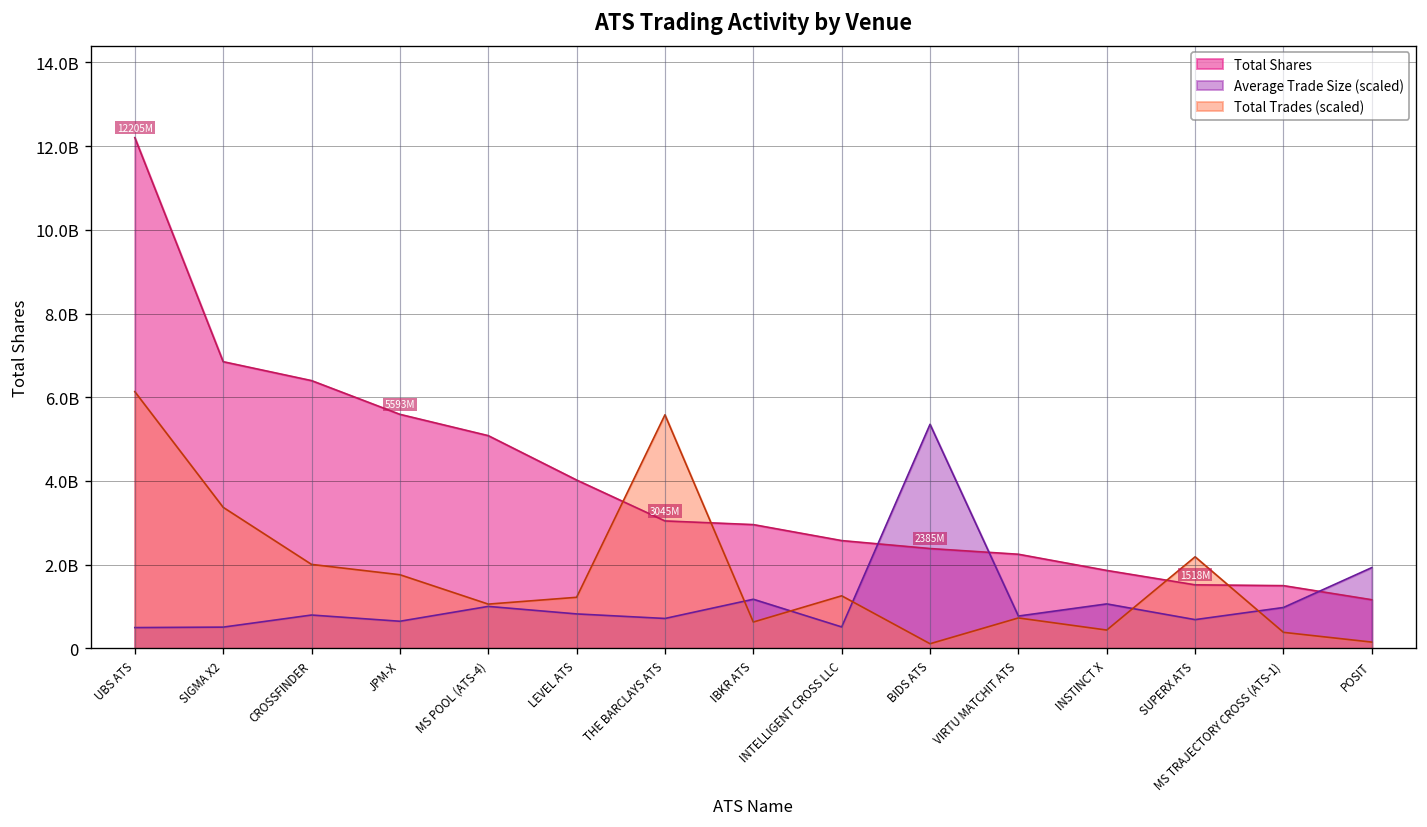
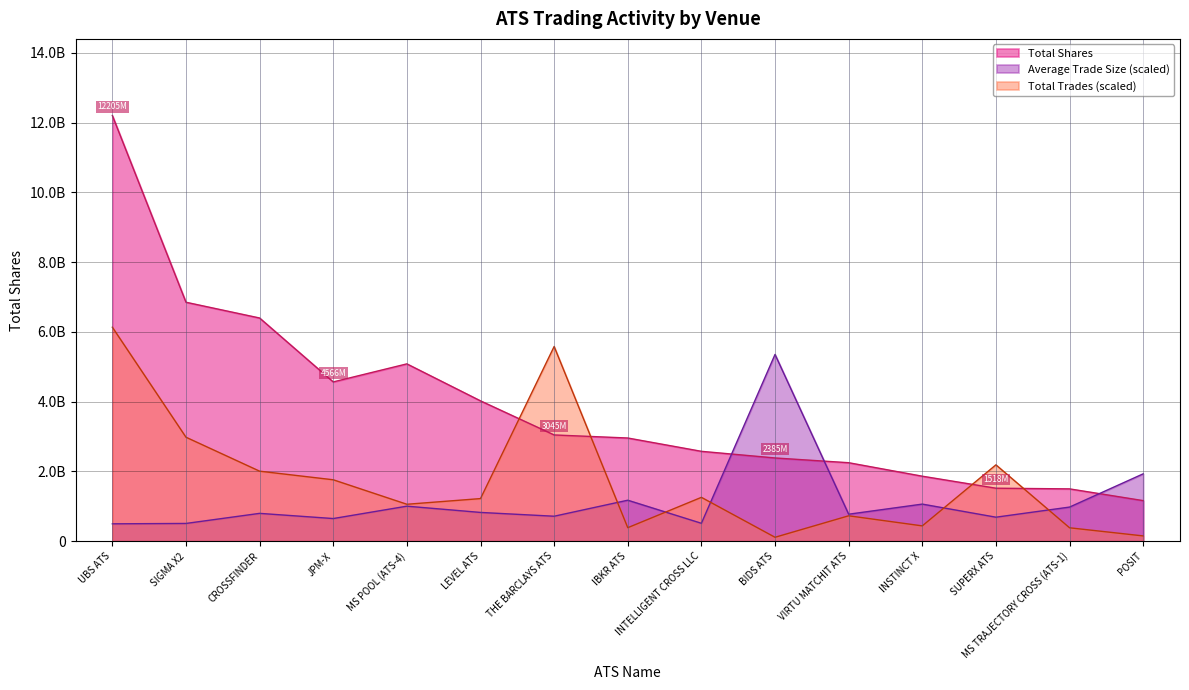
  {
    "Total Shares": {
-     "JPM-X": "5593M"
+     "JPM-X": "4566M"
    },
    "Average Trade Size (scaled)": {
      "UBS ATS": "500000000",
      "SIGMA X2": "500000000",
      "CROSSFINDER": "800000000",
      "JPM-X": "600000000",
      "LEVEL ATS": "800000000",
      "THE BARCLAYS ATS": "700000000",
      "IBKR ATS": "1200000000",
      "INTELLIGENT CROSS LLC": "500000000",
      "BIDS ATS": "5400000000",
      "INSTINCT X": "1100000000",
      "SUPERX ATS": "700000000",
      "MS TRAJECTORY CROSS (ATS-1)": "1000000000",
      "POSIT": "1900000000"
    },
    "Total Trades (scaled)": {
      "UBS ATS": "6100000000",
-     "SIGMA X2": "3400000000",
+     "SIGMA X2": "3000000000",
      "CROSSFINDER": "2000000000",
      "JPM-X": "1800000000",
      "LEVEL ATS": "1200000000",
      "THE BARCLAYS ATS": "5600000000",
-     "IBKR ATS": "600000000",
+     "IBKR ATS": "400000000",
      "INTELLIGENT CROSS LLC": "1300000000",
      "BIDS ATS": "100000000",
      "INSTINCT X": "400000000",
      "SUPERX ATS": "2200000000",
      "MS TRAJECTORY CROSS (ATS-1)": "400000000",
      "POSIT": "200000000"
    }
  }
